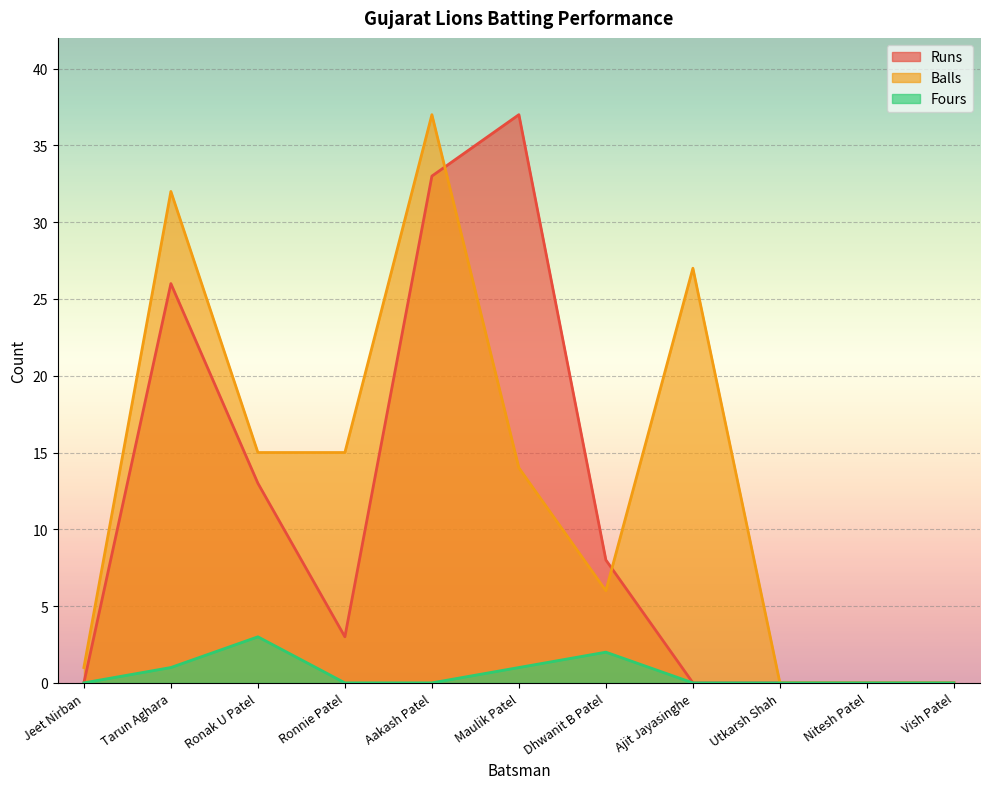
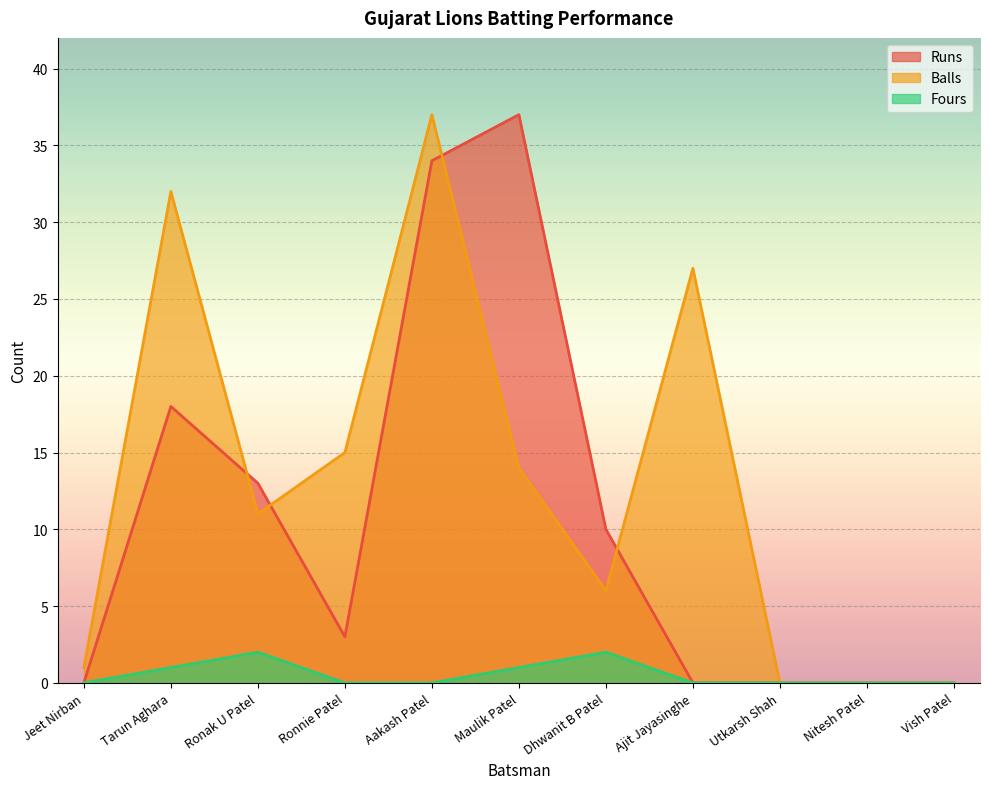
  {
    "Runs": {
-     "Tarun Aghara": 26,
+     "Tarun Aghara": 18,
      "Ronak U Patel": 13,
      "Ronnie Patel": 3,
-     "Aakash Patel": 33,
+     "Aakash Patel": 34,
      "Maulik Patel": 37,
-     "Dhwanit B Patel": 8
+     "Dhwanit B Patel": 10
    },
    "Balls": {
      "Jeet Nirban": 1,
      "Tarun Aghara": 32,
-     "Ronak U Patel": 15,
+     "Ronak U Patel": 11,
      "Ronnie Patel": 15,
      "Aakash Patel": 37,
      "Maulik Patel": 14,
      "Dhwanit B Patel": 6,
      "Ajit Jayasinghe": 27
    },
    "Fours": {
      "Tarun Aghara": 1,
-     "Ronak U Patel": 3,
+     "Ronak U Patel": 2,
      "Ronnie Patel": 0,
      "Aakash Patel": 0,
      "Maulik Patel": 1,
      "Dhwanit B Patel": 2
    }
  }
